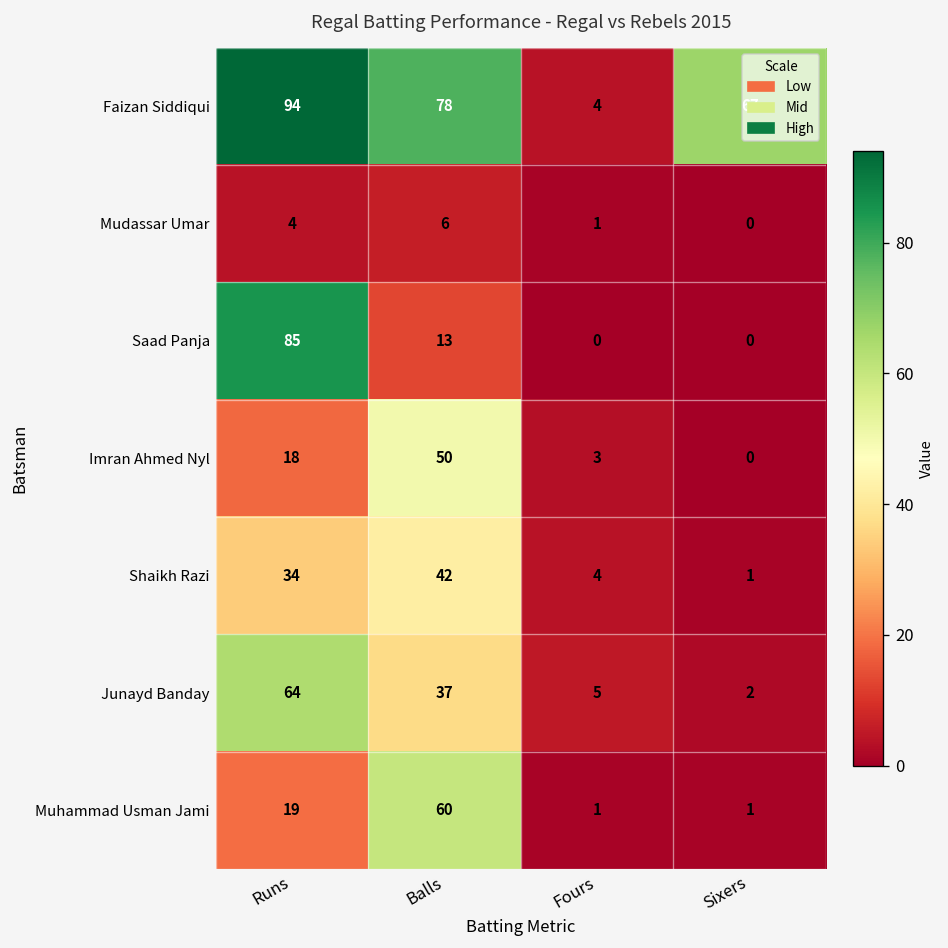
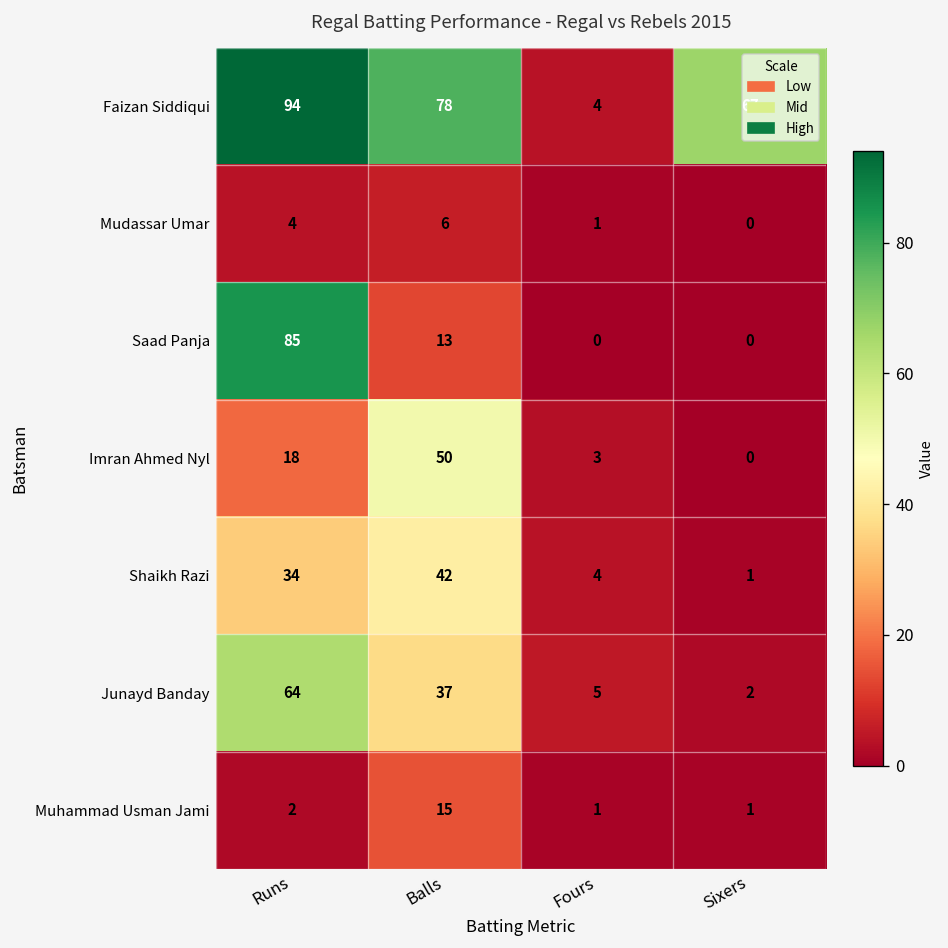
  {
    "Faizan Siddiqui": {
      "Runs": 94,
      "Balls": 78,
      "Fours": 4
    },
    "Mudassar Umar": {
      "Runs": 4,
      "Balls": 6,
      "Fours": 1,
      "Sixers": 0
    },
    "Saad Panja": {
      "Runs": 85,
      "Balls": 13,
      "Fours": 0,
      "Sixers": 0
    },
    "Imran Ahmed Nyl": {
      "Runs": 18,
      "Balls": 50,
      "Fours": 3,
      "Sixers": 0
    },
    "Shaikh Razi": {
      "Runs": 34,
      "Balls": 42,
      "Fours": 4,
      "Sixers": 1
    },
    "Junayd Banday": {
      "Runs": 64,
      "Balls": 37,
      "Fours": 5,
      "Sixers": 2
    },
    "Muhammad Usman Jami": {
-     "Runs": 19,
-     "Balls": 60,
+     "Runs": 2,
+     "Balls": 15,
      "Fours": 1,
      "Sixers": 1
    }
  }
